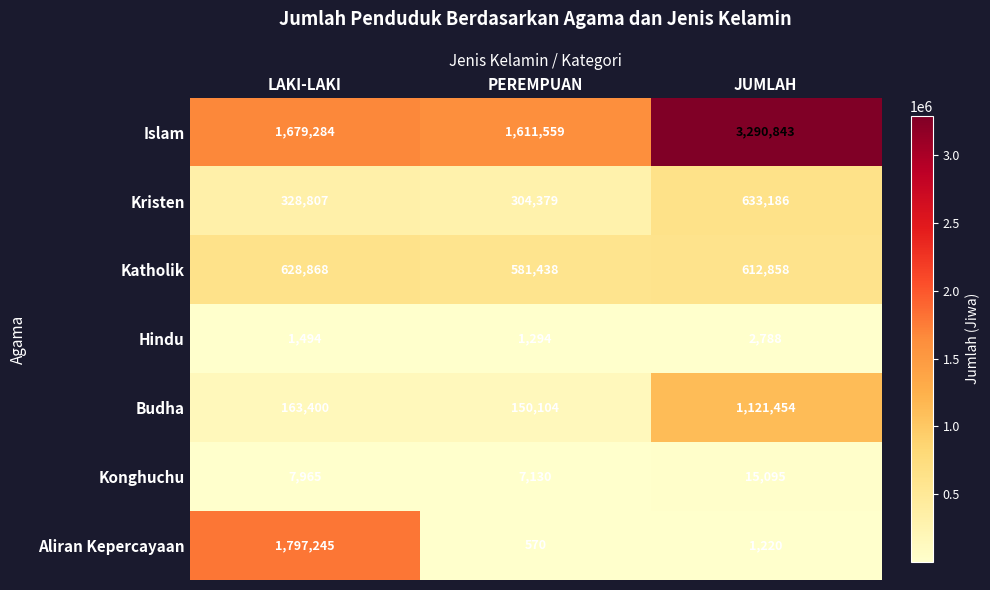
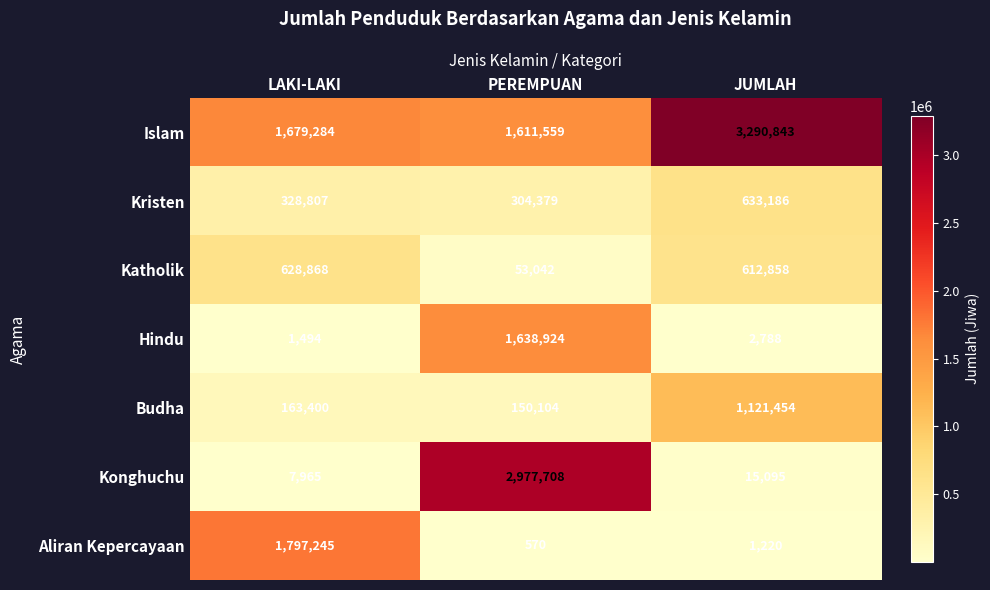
  {
    "Islam": {
      "LAKI-LAKI": "1,679,284",
      "PEREMPUAN": "1,611,559",
      "JUMLAH": "3,290,843"
    },
    "Kristen": {
      "LAKI-LAKI": "328,807",
      "PEREMPUAN": "304,379",
      "JUMLAH": "633,186"
    },
    "Katholik": {
      "LAKI-LAKI": "628,868",
-     "PEREMPUAN": "581,438",
+     "PEREMPUAN": "53,042",
      "JUMLAH": "612,858"
    },
    "Hindu": {
      "LAKI-LAKI": "1,494",
-     "PEREMPUAN": "1,294",
+     "PEREMPUAN": "1,638,924",
      "JUMLAH": "2,788"
    },
    "Budha": {
      "LAKI-LAKI": "163,400",
      "PEREMPUAN": "150,104",
      "JUMLAH": "1,121,454"
    },
    "Konghuchu": {
      "LAKI-LAKI": "7,965",
-     "PEREMPUAN": "7,130",
+     "PEREMPUAN": "2,977,708",
      "JUMLAH": "15,095"
    },
    "Aliran Kepercayaan": {
      "LAKI-LAKI": "1,797,245",
      "PEREMPUAN": "570",
      "JUMLAH": "1,220"
    }
  }
